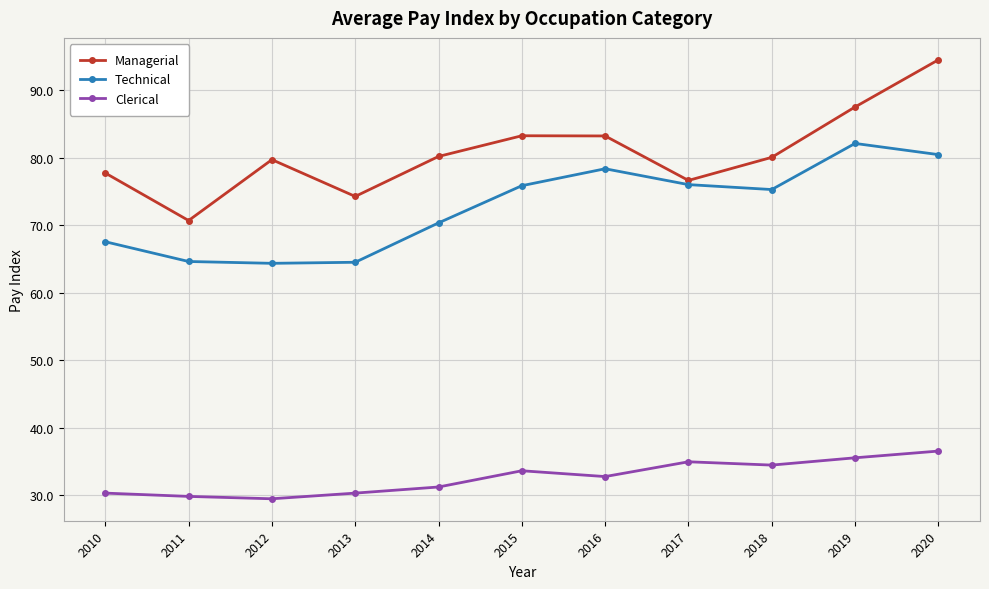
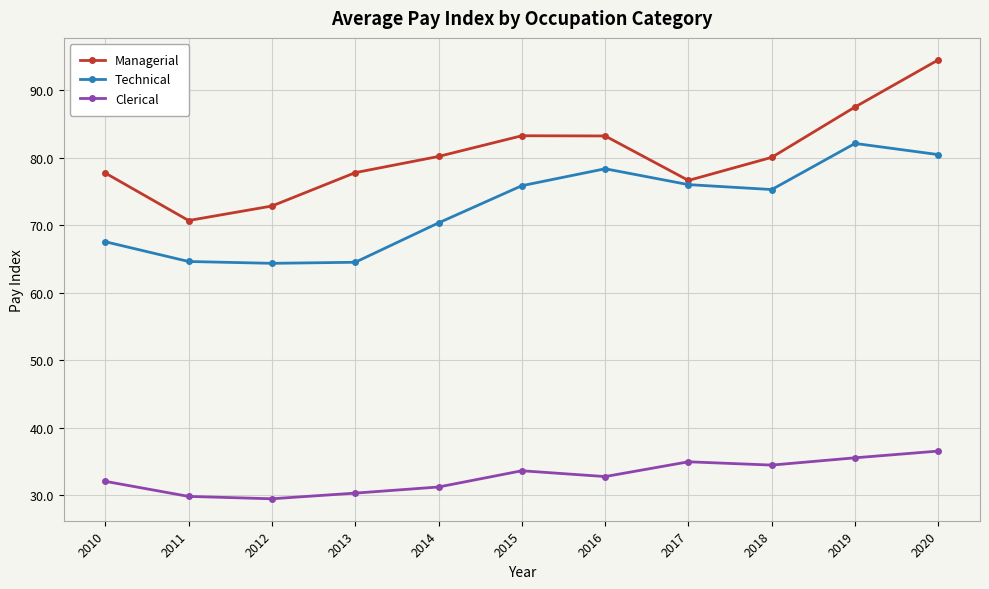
  {
    "Managerial": {
      "2010": 78,
      "2011": 71,
-     "2012": 80,
-     "2013": 74,
+     "2012": 73,
+     "2013": 78,
      "2014": 80,
      "2015": 83,
      "2016": 83,
      "2017": 77,
      "2018": 80,
      "2019": 88,
      "2020": 95
    },
    "Technical": {
      "2010": 68,
      "2011": 65,
      "2012": 64,
      "2013": 65,
      "2014": 70,
      "2015": 76,
      "2016": 78,
      "2017": 76,
      "2018": 75,
      "2019": 82,
      "2020": 80
    },
    "Clerical": {
-     "2010": 30,
+     "2010": 32,
      "2011": 30,
      "2012": 30,
      "2013": 30,
      "2014": 31,
      "2015": 34,
      "2016": 33,
      "2017": 35,
      "2018": 35,
      "2019": 36,
      "2020": 37
    }
  }
